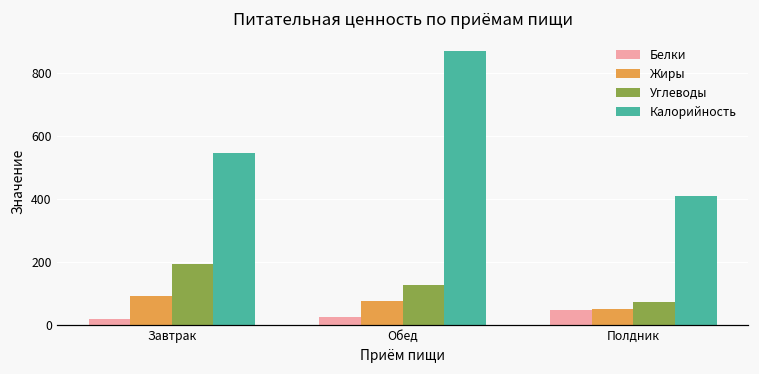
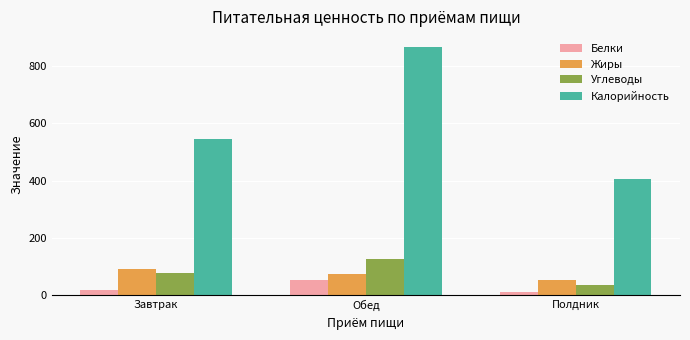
  {
    "Белки": {
      "Завтрак": 20,
-     "Обед": 20,
-     "Полдник": 50
+     "Обед": 50,
+     "Полдник": 10
    },
    "Жиры": {
      "Завтрак": 90,
      "Обед": 70,
      "Полдник": 50
    },
    "Углеводы": {
-     "Завтрак": 190,
+     "Завтрак": 80,
      "Обед": 130,
-     "Полдник": 70
+     "Полдник": 40
    },
    "Калорийность": {
      "Завтрак": 550,
      "Обед": 870,
      "Полдник": 410
    }
  }
